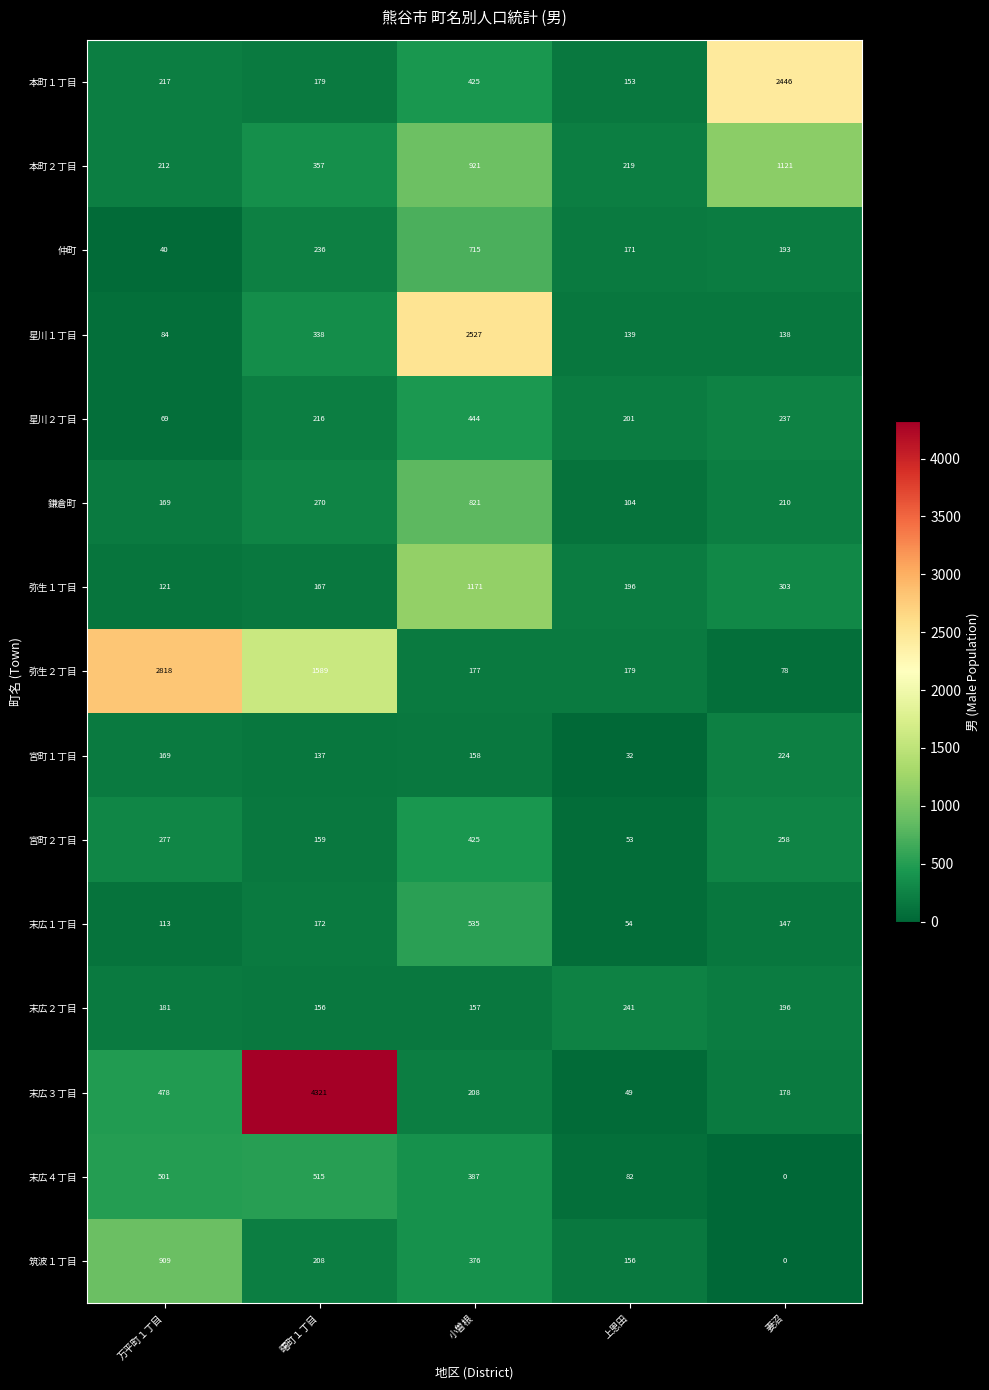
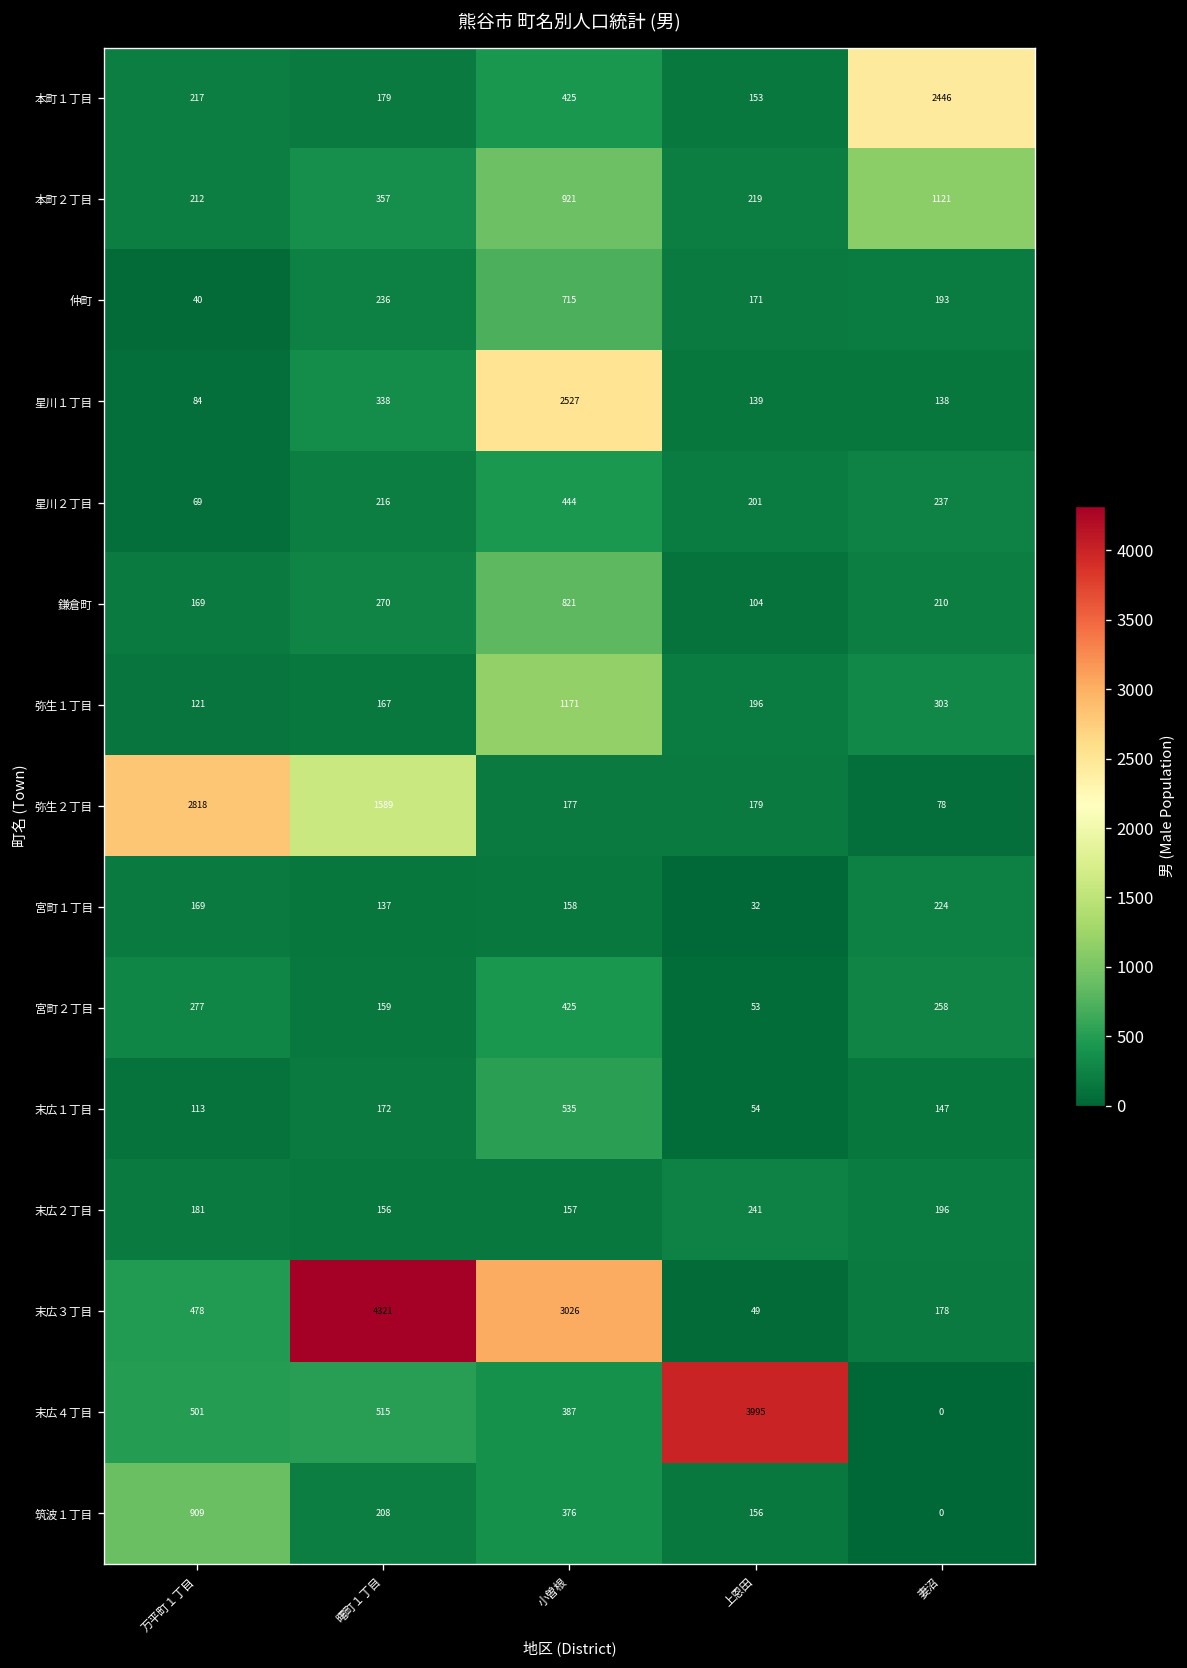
  {
    "本町１丁目": {
      "万平町１丁目": 217,
      "曙町１丁目": 179,
      "小曽根": 425,
      "上恩田": 153,
      "妻沼": 2446
    },
    "本町２丁目": {
      "万平町１丁目": 212,
      "曙町１丁目": 357,
      "小曽根": 921,
      "上恩田": 219,
      "妻沼": 1121
    },
    "仲町": {
      "万平町１丁目": 40,
      "曙町１丁目": 236,
      "小曽根": 715,
      "上恩田": 171,
      "妻沼": 193
    },
    "星川１丁目": {
      "万平町１丁目": 84,
      "曙町１丁目": 338,
      "小曽根": 2527,
      "上恩田": 139,
      "妻沼": 138
    },
    "星川２丁目": {
      "万平町１丁目": 69,
      "曙町１丁目": 216,
      "小曽根": 444,
      "上恩田": 201,
      "妻沼": 237
    },
    "鎌倉町": {
      "万平町１丁目": 169,
      "曙町１丁目": 270,
      "小曽根": 821,
      "上恩田": 104,
      "妻沼": 210
    },
    "弥生１丁目": {
      "万平町１丁目": 121,
      "曙町１丁目": 167,
      "小曽根": 1171,
      "上恩田": 196,
      "妻沼": 303
    },
    "弥生２丁目": {
      "万平町１丁目": 2818,
      "曙町１丁目": 1589,
      "小曽根": 177,
      "上恩田": 179,
      "妻沼": 78
    },
    "宮町１丁目": {
      "万平町１丁目": 169,
      "曙町１丁目": 137,
      "小曽根": 158,
      "上恩田": 32,
      "妻沼": 224
    },
    "宮町２丁目": {
      "万平町１丁目": 277,
      "曙町１丁目": 159,
      "小曽根": 425,
      "上恩田": 53,
      "妻沼": 258
    },
    "末広１丁目": {
      "万平町１丁目": 113,
      "曙町１丁目": 172,
      "小曽根": 535,
      "上恩田": 54,
      "妻沼": 147
    },
    "末広２丁目": {
      "万平町１丁目": 181,
      "曙町１丁目": 156,
      "小曽根": 157,
      "上恩田": 241,
      "妻沼": 196
    },
    "末広３丁目": {
      "万平町１丁目": 478,
      "曙町１丁目": 4321,
-     "小曽根": 208,
+     "小曽根": 3026,
      "上恩田": 49,
      "妻沼": 178
    },
    "末広４丁目": {
      "万平町１丁目": 501,
      "曙町１丁目": 515,
      "小曽根": 387,
-     "上恩田": 82,
+     "上恩田": 3995,
      "妻沼": 0
    },
    "筑波１丁目": {
      "万平町１丁目": 909,
      "曙町１丁目": 208,
      "小曽根": 376,
      "上恩田": 156,
      "妻沼": 0
    }
  }
